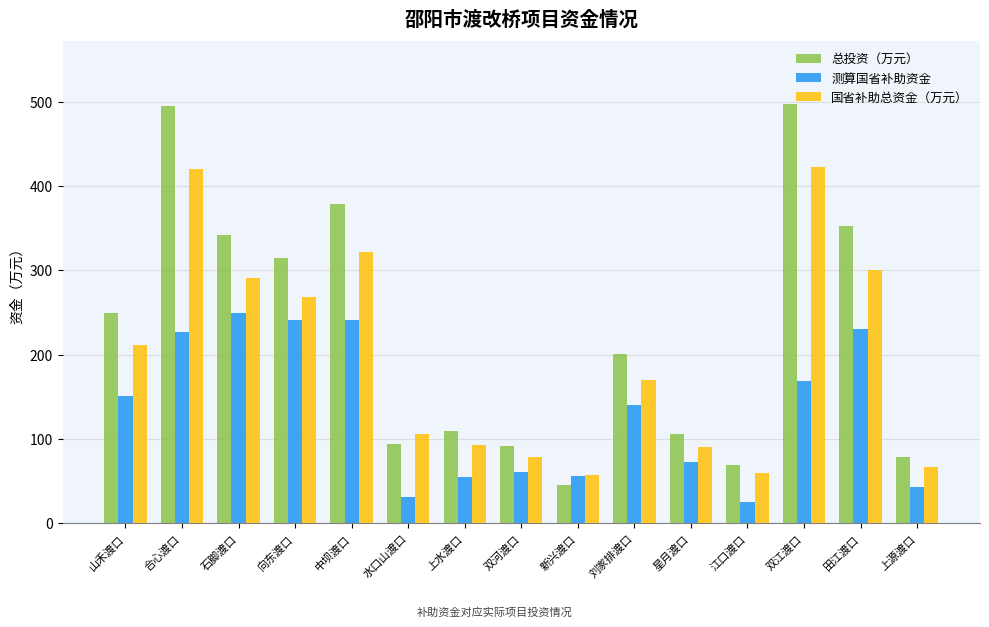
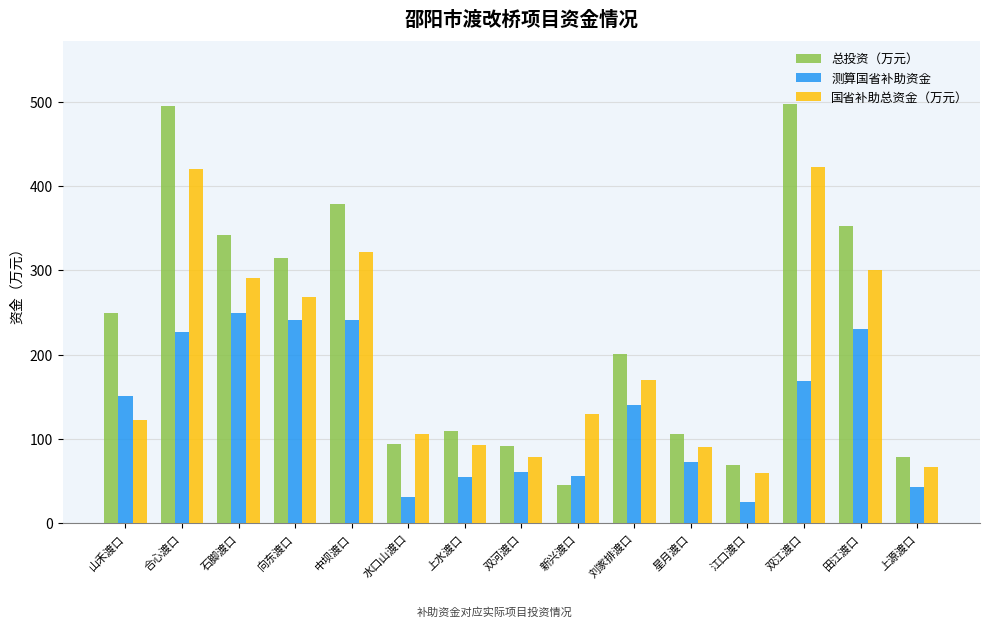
  {
    "总投资（万元）": {
      "山禾渡口": 250,
      "合心渡口": 490,
      "石脚渡口": 340,
      "向东渡口": 320,
      "中坝渡口": 380,
      "水口山渡口": 90,
      "上水渡口": 110,
      "双河渡口": 90,
      "新兴渡口": 50,
      "刘家排渡口": 200,
      "星月渡口": 110,
      "江口渡口": 70,
      "双江渡口": 500,
      "田江渡口": 350,
      "上源渡口": 80
    },
    "测算国省补助资金": {
      "山禾渡口": 150,
      "合心渡口": 230,
      "石脚渡口": 250,
      "向东渡口": 240,
      "中坝渡口": 240,
      "水口山渡口": 30,
      "上水渡口": 50,
      "双河渡口": 60,
      "新兴渡口": 60,
      "刘家排渡口": 140,
      "星月渡口": 70,
      "江口渡口": 30,
      "双江渡口": 170,
      "田江渡口": 230,
      "上源渡口": 40
    },
    "国省补助总资金（万元）": {
-     "山禾渡口": 210,
+     "山禾渡口": 120,
      "合心渡口": 420,
      "石脚渡口": 290,
      "向东渡口": 270,
      "中坝渡口": 320,
      "水口山渡口": 110,
      "上水渡口": 90,
      "双河渡口": 80,
-     "新兴渡口": 60,
+     "新兴渡口": 130,
      "刘家排渡口": 170,
      "星月渡口": 90,
      "江口渡口": 60,
      "双江渡口": 420,
      "田江渡口": 300,
      "上源渡口": 70
    }
  }
